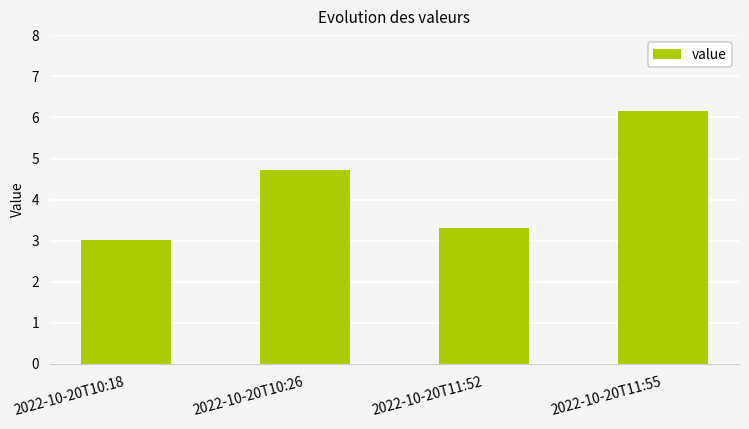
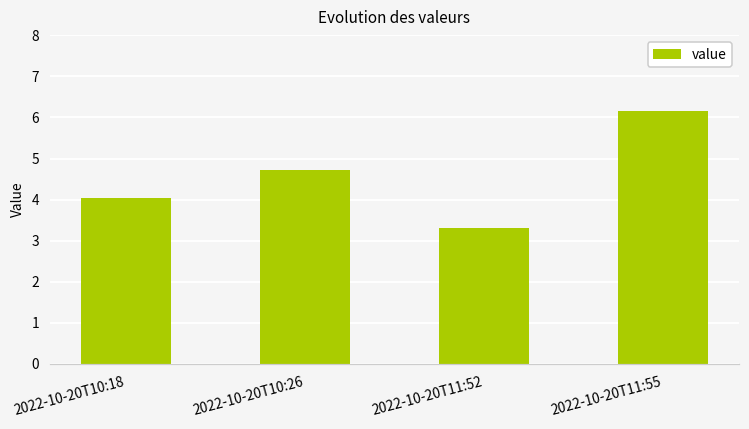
  {
-   "2022-10-20T10:18": 3.0,
+   "2022-10-20T10:18": 4.0,
    "2022-10-20T10:26": 4.7,
    "2022-10-20T11:52": 3.3,
    "2022-10-20T11:55": 6.2
  }
